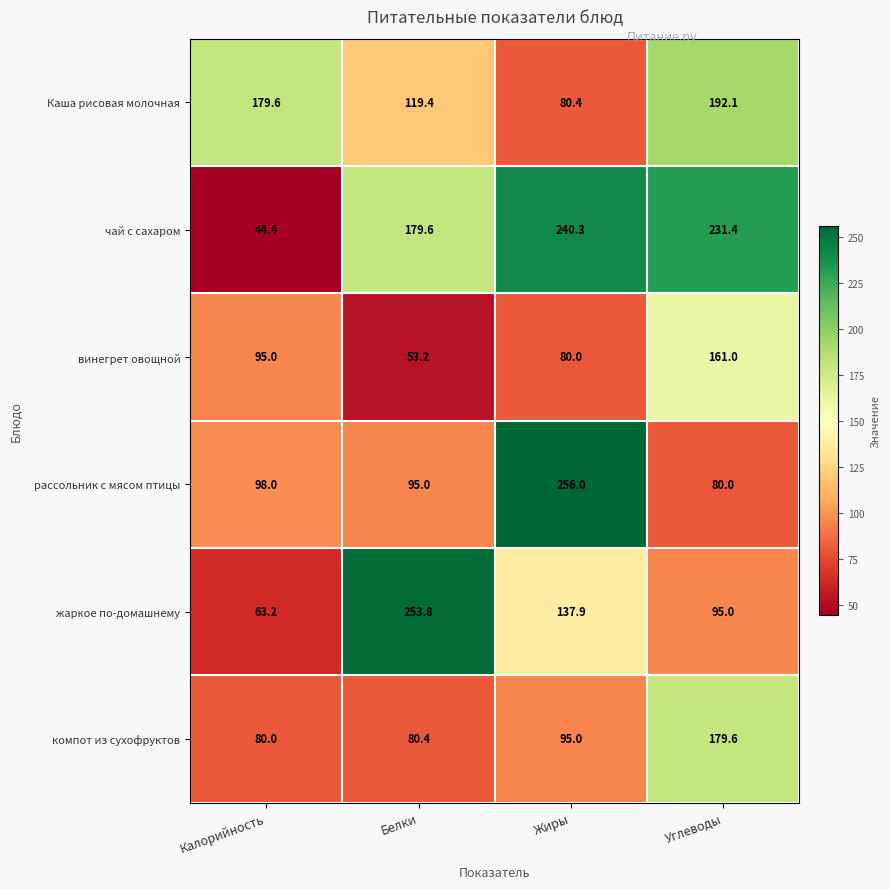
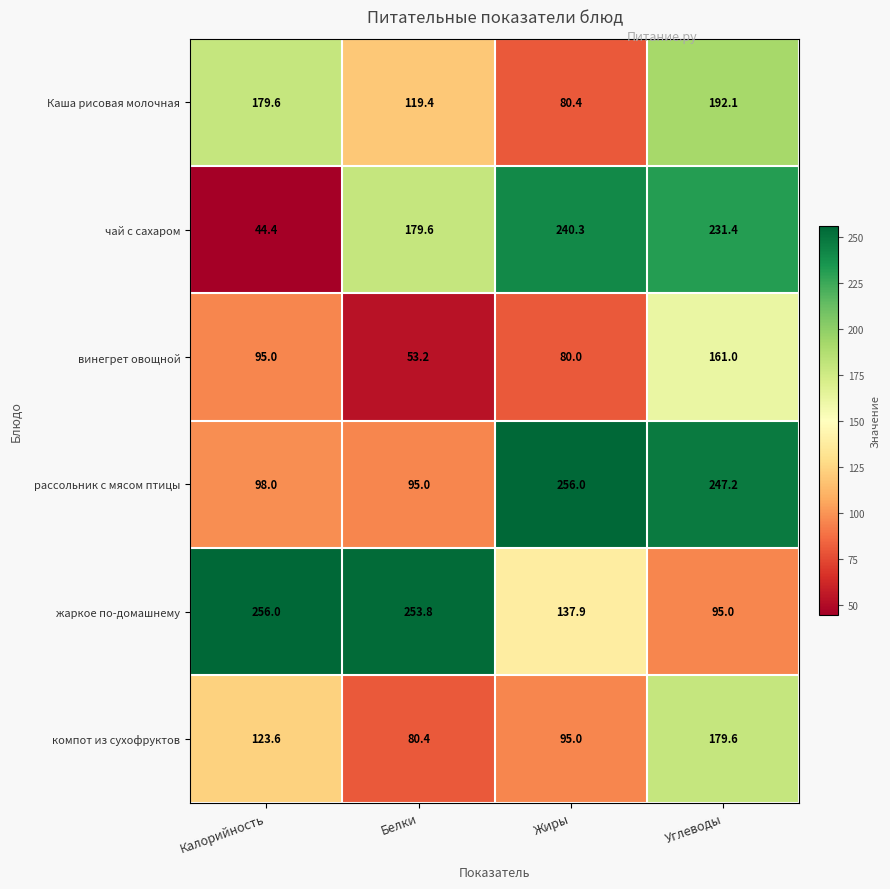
  {
    "Каша рисовая молочная": {
      "Калорийность": 179.6,
      "Белки": 119.4,
      "Жиры": 80.4,
      "Углеводы": 192.1
    },
    "чай с сахаром": {
      "Калорийность": 44.4,
      "Белки": 179.6,
      "Жиры": 240.3,
      "Углеводы": 231.4
    },
    "винегрет овощной": {
      "Калорийность": 95.0,
      "Белки": 53.2,
      "Жиры": 80.0,
      "Углеводы": 161.0
    },
    "рассольник с мясом птицы": {
      "Калорийность": 98.0,
      "Белки": 95.0,
      "Жиры": 256.0,
-     "Углеводы": 80.0
+     "Углеводы": 247.2
    },
    "жаркое по-домашнему": {
-     "Калорийность": 63.2,
+     "Калорийность": 256.0,
      "Белки": 253.8,
      "Жиры": 137.9,
      "Углеводы": 95.0
    },
    "компот из сухофруктов": {
-     "Калорийность": 80.0,
+     "Калорийность": 123.6,
      "Белки": 80.4,
      "Жиры": 95.0,
      "Углеводы": 179.6
    }
  }
